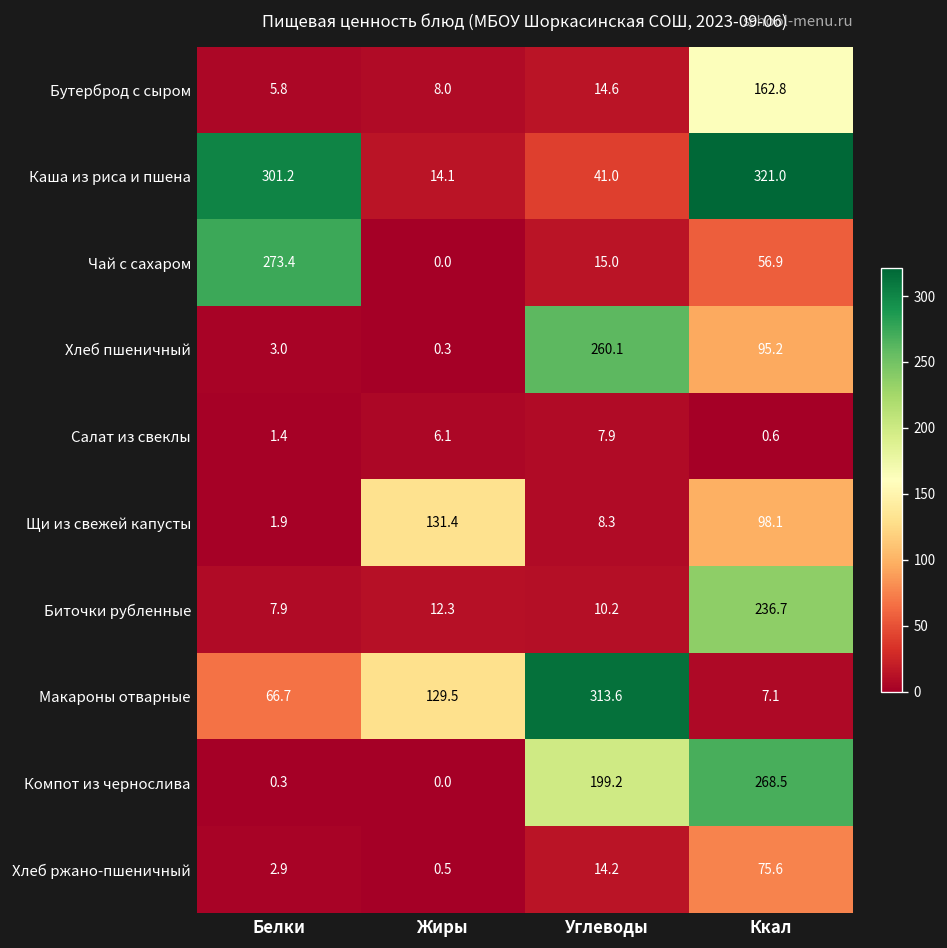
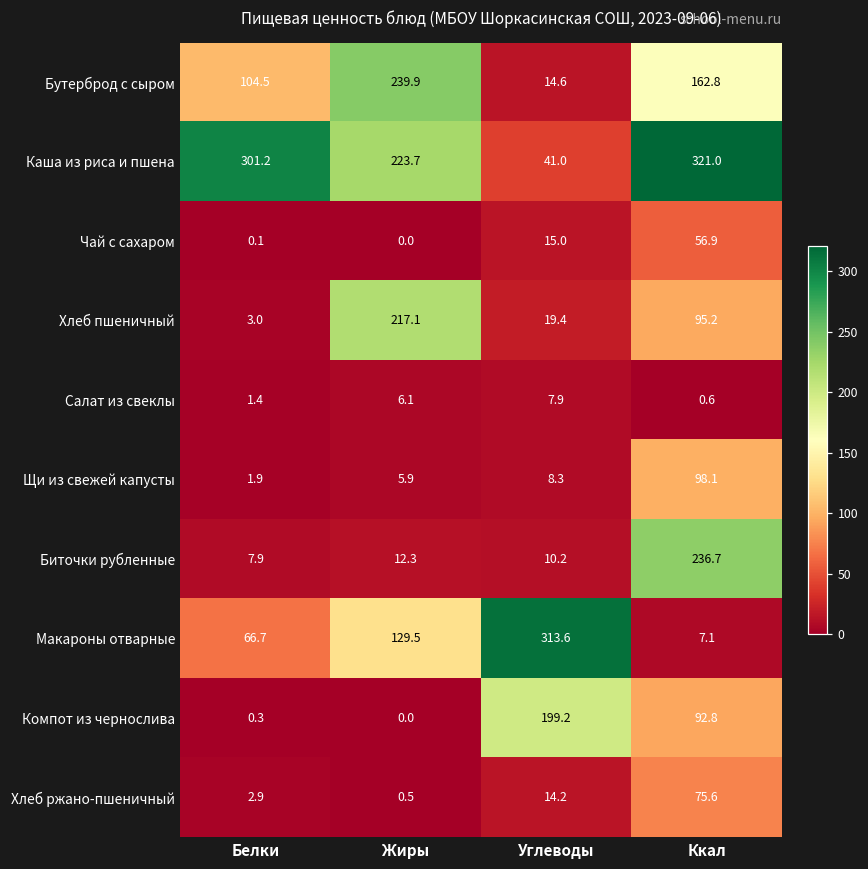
  {
    "Бутерброд с сыром": {
-     "Белки": 5.8,
-     "Жиры": 8.0,
+     "Белки": 104.5,
+     "Жиры": 239.9,
      "Углеводы": 14.6,
      "Ккал": 162.8
    },
    "Каша из риса и пшена": {
      "Белки": 301.2,
-     "Жиры": 14.1,
+     "Жиры": 223.7,
      "Углеводы": 41.0,
      "Ккал": 321.0
    },
    "Чай с сахаром": {
-     "Белки": 273.4,
+     "Белки": 0.1,
      "Жиры": 0.0,
      "Углеводы": 15.0,
      "Ккал": 56.9
    },
    "Хлеб пшеничный": {
      "Белки": 3.0,
-     "Жиры": 0.3,
-     "Углеводы": 260.1,
+     "Жиры": 217.1,
+     "Углеводы": 19.4,
      "Ккал": 95.2
    },
    "Салат из свеклы": {
      "Белки": 1.4,
      "Жиры": 6.1,
      "Углеводы": 7.9,
      "Ккал": 0.6
    },
    "Щи из свежей капусты": {
      "Белки": 1.9,
-     "Жиры": 131.4,
+     "Жиры": 5.9,
      "Углеводы": 8.3,
      "Ккал": 98.1
    },
    "Биточки рубленные": {
      "Белки": 7.9,
      "Жиры": 12.3,
      "Углеводы": 10.2,
      "Ккал": 236.7
    },
    "Макароны отварные": {
      "Белки": 66.7,
      "Жиры": 129.5,
      "Углеводы": 313.6,
      "Ккал": 7.1
    },
    "Компот из чернослива": {
      "Белки": 0.3,
      "Жиры": 0.0,
      "Углеводы": 199.2,
-     "Ккал": 268.5
+     "Ккал": 92.8
    },
    "Хлеб ржано-пшеничный": {
      "Белки": 2.9,
      "Жиры": 0.5,
      "Углеводы": 14.2,
      "Ккал": 75.6
    }
  }
